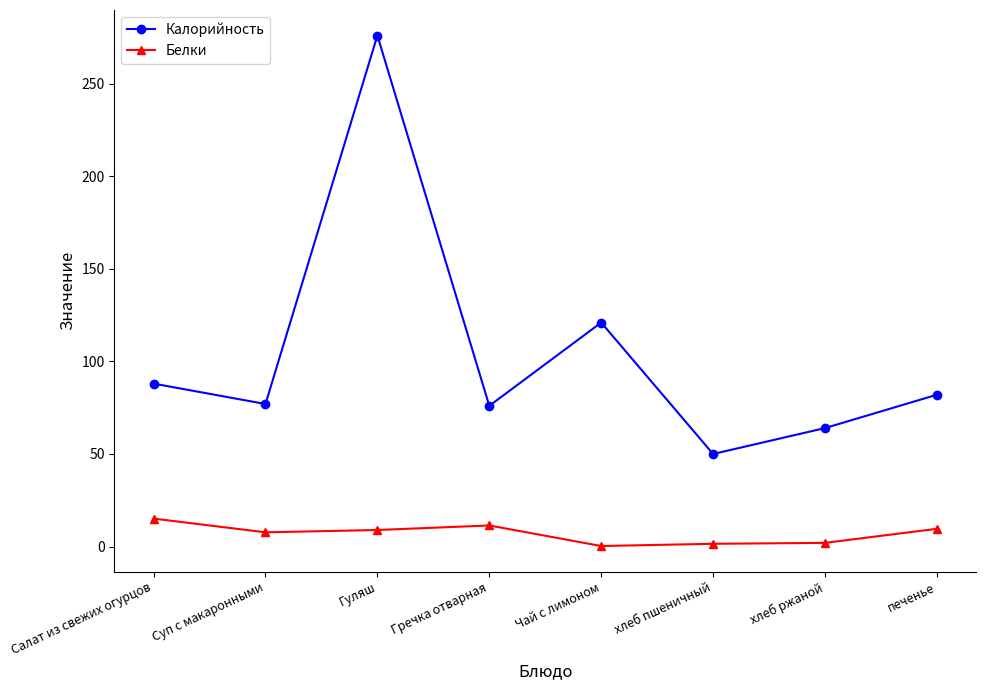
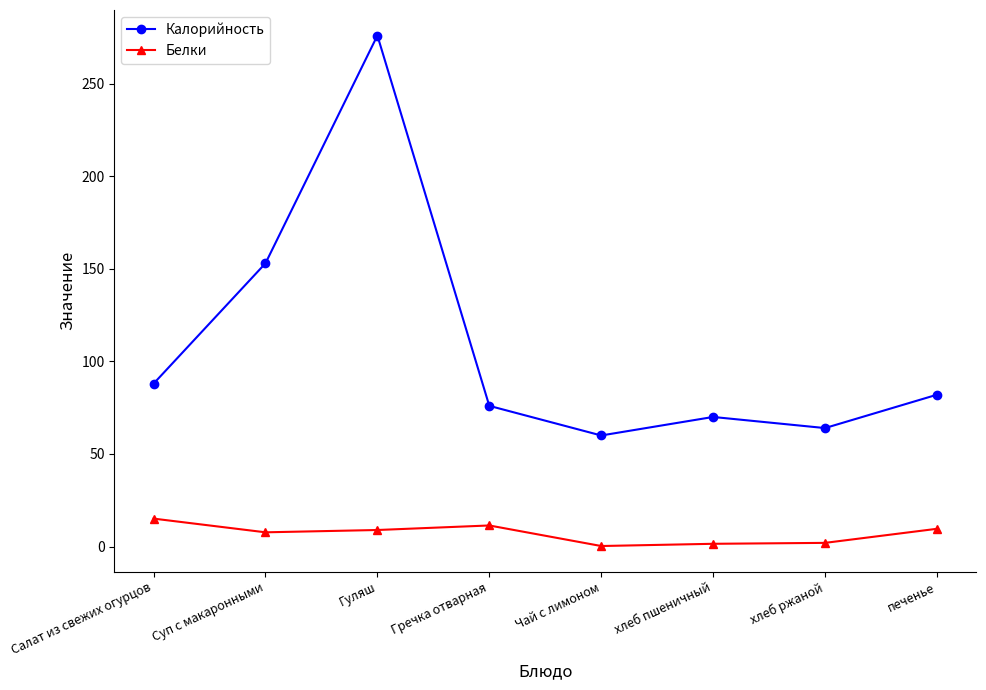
  {
    "Калорийность": {
      "Салат из свежих огурцов": 88,
-     "Суп с макаронными": 77,
+     "Суп с макаронными": 153,
      "Гуляш": 276,
      "Гречка отварная": 76,
-     "Чай с лимоном": 121,
-     "хлеб пшеничный": 50,
+     "Чай с лимоном": 60,
+     "хлеб пшеничный": 70,
      "хлеб ржаной": 64,
      "печенье": 82
    },
    "Белки": {
      "Салат из свежих огурцов": 15,
      "Суп с макаронными": 8,
      "Гуляш": 9,
      "Гречка отварная": 11,
      "Чай с лимоном": 0,
      "хлеб пшеничный": 2,
      "хлеб ржаной": 2,
      "печенье": 10
    }
  }
